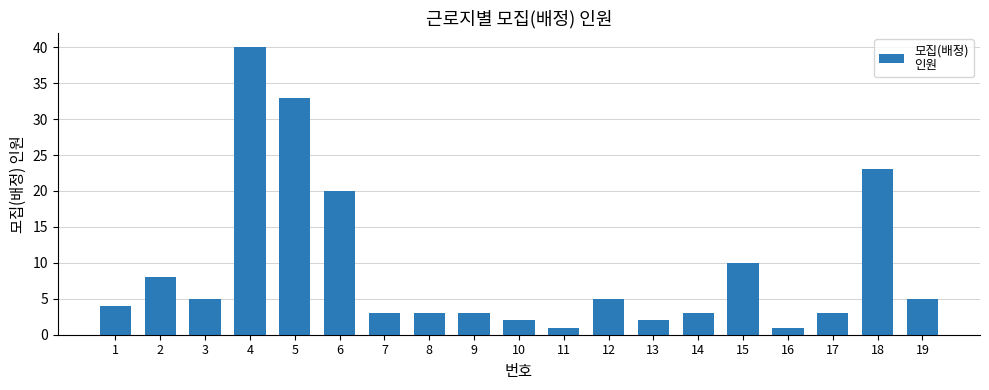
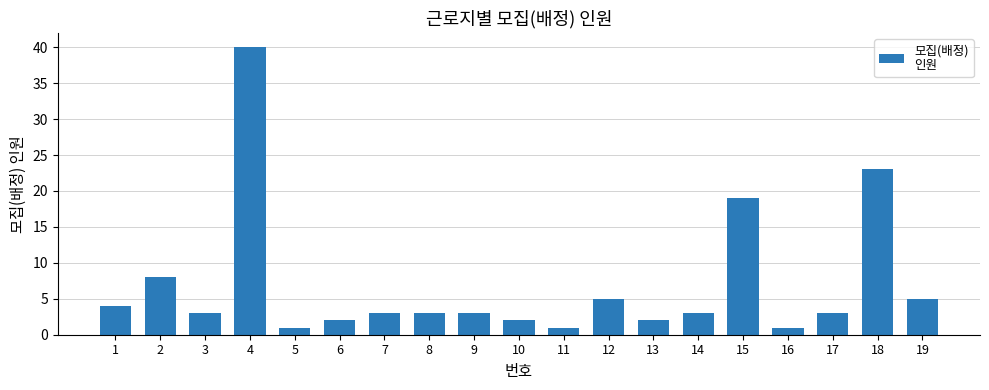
  {
    "1": 4,
    "2": 8,
-   "3": 5,
+   "3": 3,
    "4": 40,
-   "5": 33,
-   "6": 20,
+   "5": 1,
+   "6": 2,
    "7": 3,
    "8": 3,
    "9": 3,
    "10": 2,
    "11": 1,
    "12": 5,
    "13": 2,
    "14": 3,
-   "15": 10,
+   "15": 19,
    "16": 1,
    "17": 3,
    "18": 23,
    "19": 5
  }
